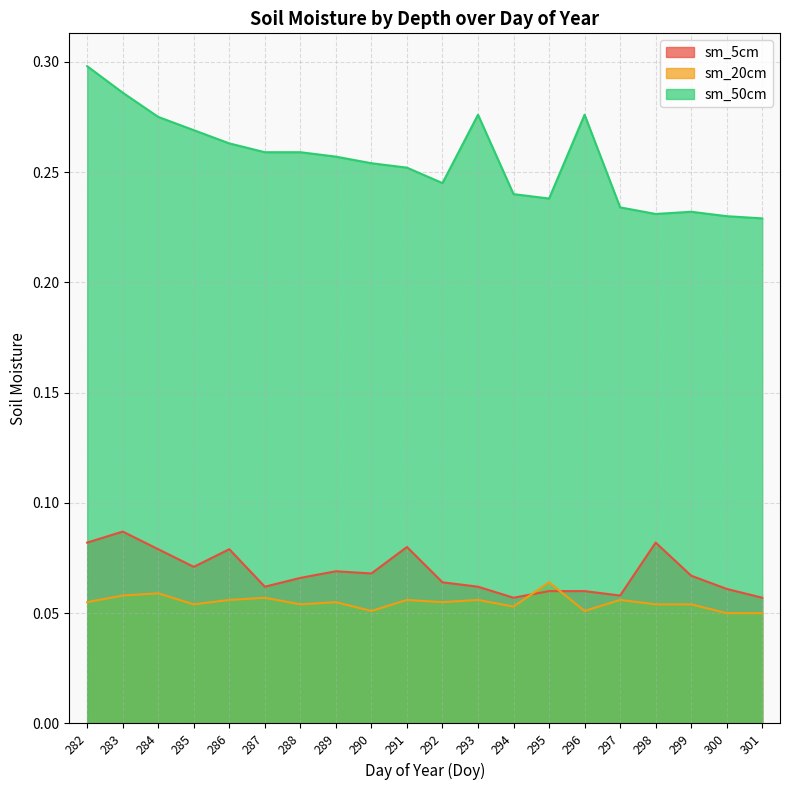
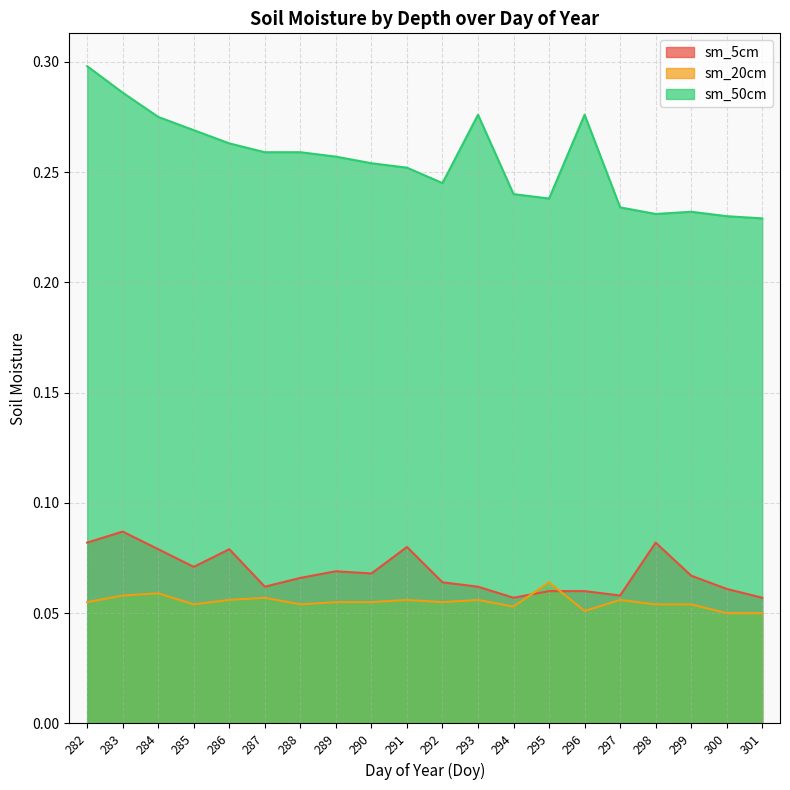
  {
    "sm_5cm": {
      "282": 0.082,
      "283": 0.087,
      "284": 0.079,
      "285": 0.071,
      "286": 0.079,
      "287": 0.062,
      "288": 0.066,
      "289": 0.069,
      "290": 0.068,
      "291": 0.080,
      "292": 0.064,
      "293": 0.062,
      "294": 0.057,
      "295": 0.060,
      "296": 0.060,
      "297": 0.058,
      "298": 0.082,
      "299": 0.067,
      "300": 0.061,
      "301": 0.057
    },
    "sm_20cm": {
      "282": 0.055,
      "283": 0.058,
      "284": 0.059,
      "285": 0.054,
      "286": 0.056,
      "287": 0.057,
      "288": 0.054,
      "289": 0.055,
-     "290": 0.051,
+     "290": 0.055,
      "291": 0.056,
      "292": 0.055,
      "293": 0.056,
      "294": 0.053,
      "295": 0.064,
      "296": 0.051,
      "297": 0.056,
      "298": 0.054,
      "299": 0.054,
      "300": 0.050,
      "301": 0.050
    },
    "sm_50cm": {
      "282": 0.298,
      "283": 0.286,
      "284": 0.275,
      "285": 0.269,
      "286": 0.263,
      "287": 0.259,
      "288": 0.259,
      "289": 0.257,
      "290": 0.254,
      "291": 0.252,
      "292": 0.245,
      "293": 0.276,
      "294": 0.240,
      "295": 0.238,
      "296": 0.276,
      "297": 0.234,
      "298": 0.231,
      "299": 0.232,
      "300": 0.230,
      "301": 0.229
    }
  }
